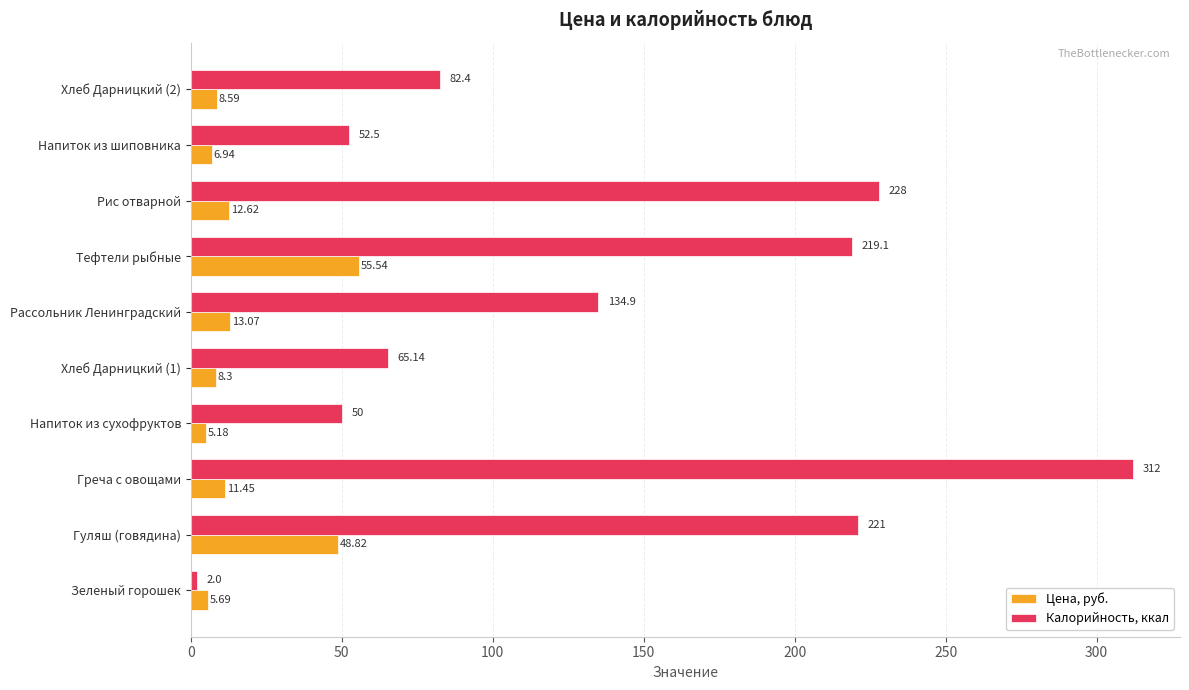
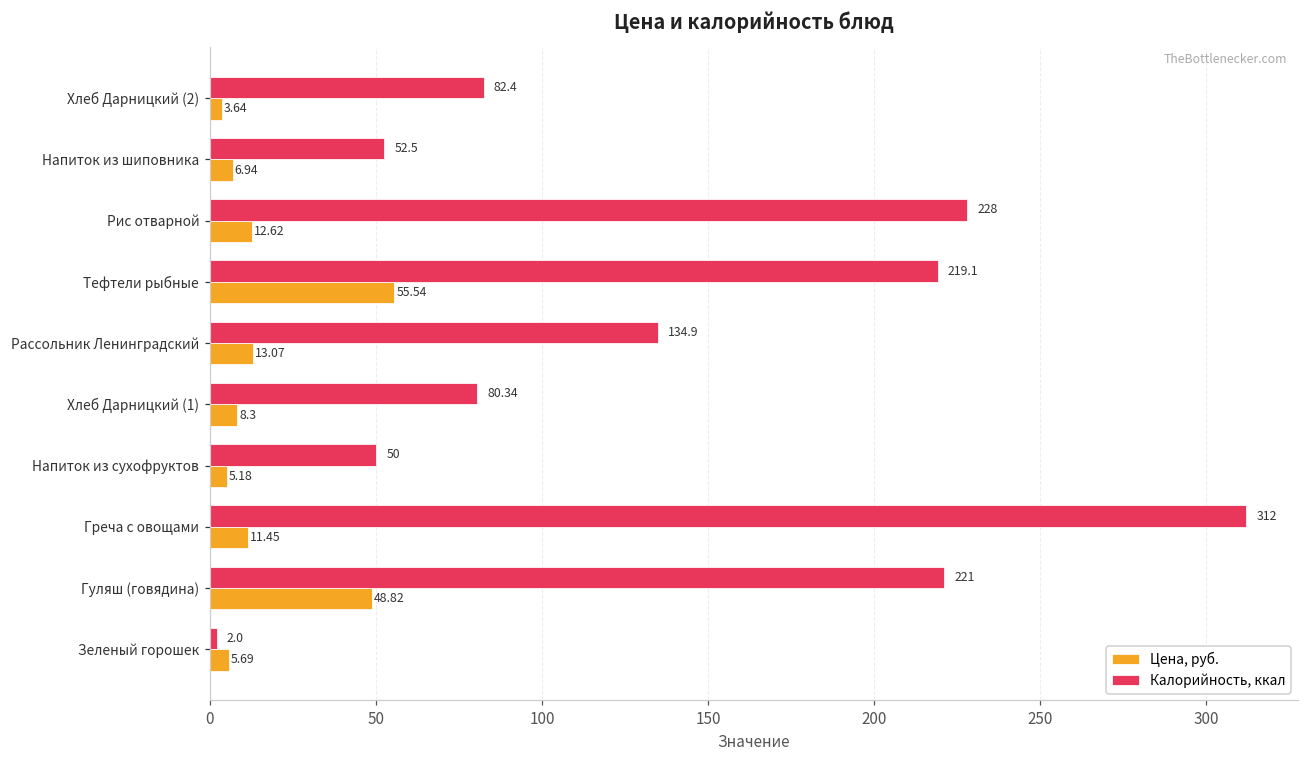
  {
    "Цена, руб.": {
-     "Хлеб Дарницкий (2)": 8.59,
+     "Хлеб Дарницкий (2)": 3.64,
      "Напиток из шиповника": 6.94,
      "Рис отварной": 12.62,
      "Тефтели рыбные": 55.54,
      "Рассольник Ленинградский": 13.07,
      "Хлеб Дарницкий (1)": 8.3,
      "Напиток из сухофруктов": 5.18,
      "Греча с овощами": 11.45,
      "Гуляш (говядина)": 48.82,
      "Зеленый горошек": 5.69
    },
    "Калорийность, ккал": {
      "Хлеб Дарницкий (2)": 82.4,
      "Напиток из шиповника": 52.5,
      "Рис отварной": 228,
      "Тефтели рыбные": 219.1,
      "Рассольник Ленинградский": 134.9,
-     "Хлеб Дарницкий (1)": 65.14,
+     "Хлеб Дарницкий (1)": 80.34,
      "Напиток из сухофруктов": 50,
      "Греча с овощами": 312,
      "Гуляш (говядина)": 221,
      "Зеленый горошек": 2.0
    }
  }
